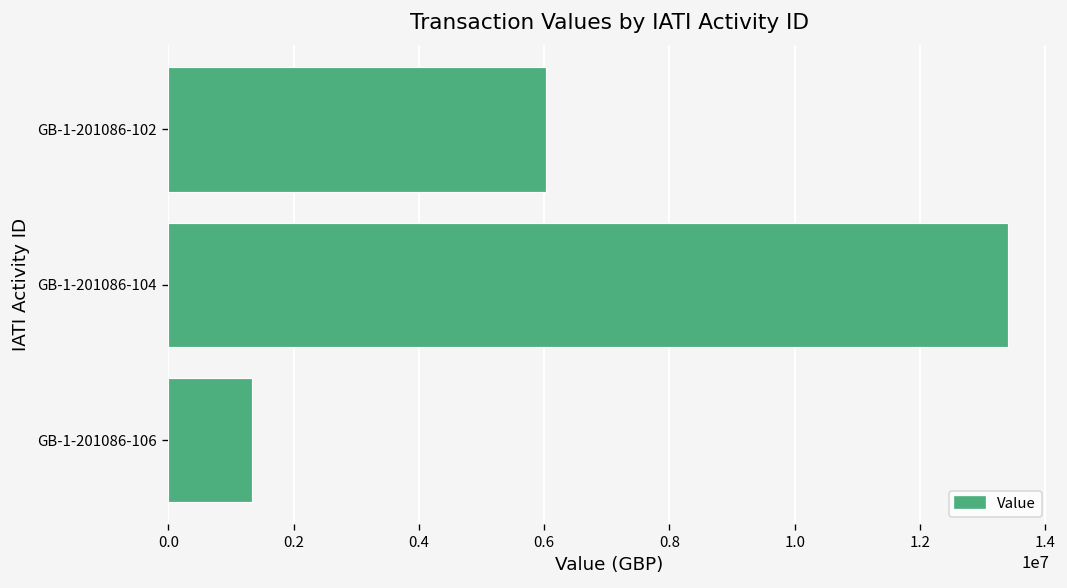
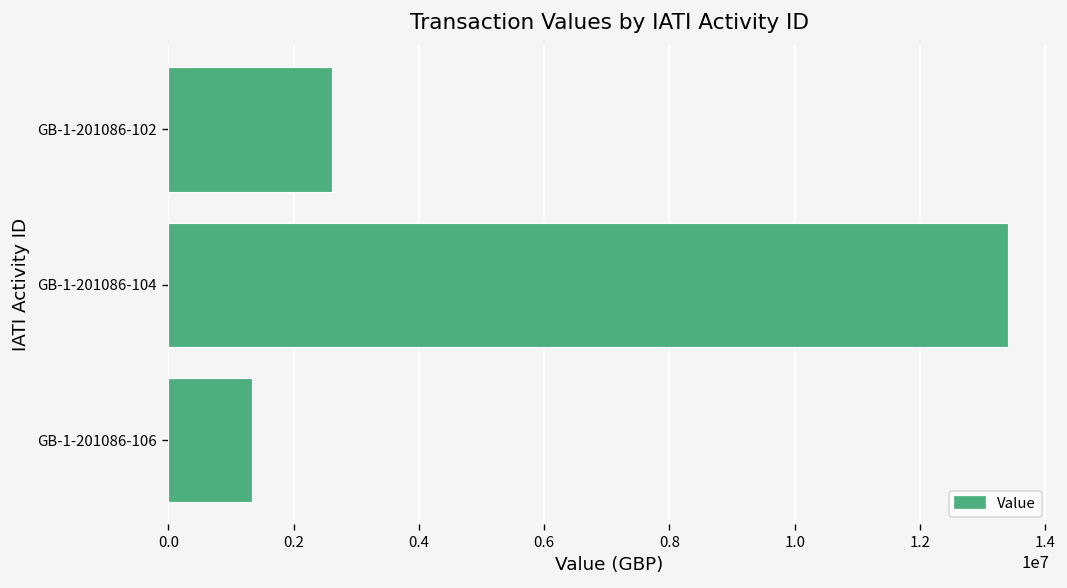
  {
-   "GB-1-201086-102": 6000000,
+   "GB-1-201086-102": 2600000,
    "GB-1-201086-104": 13400000,
    "GB-1-201086-106": 1300000
  }
